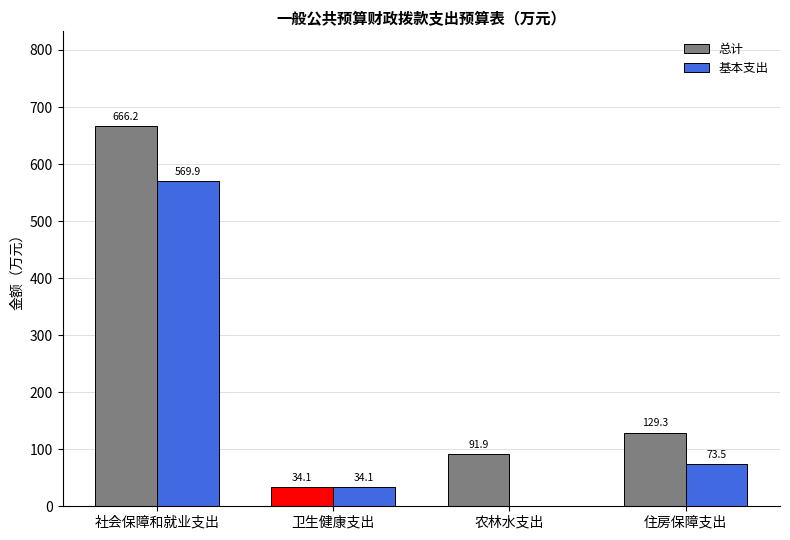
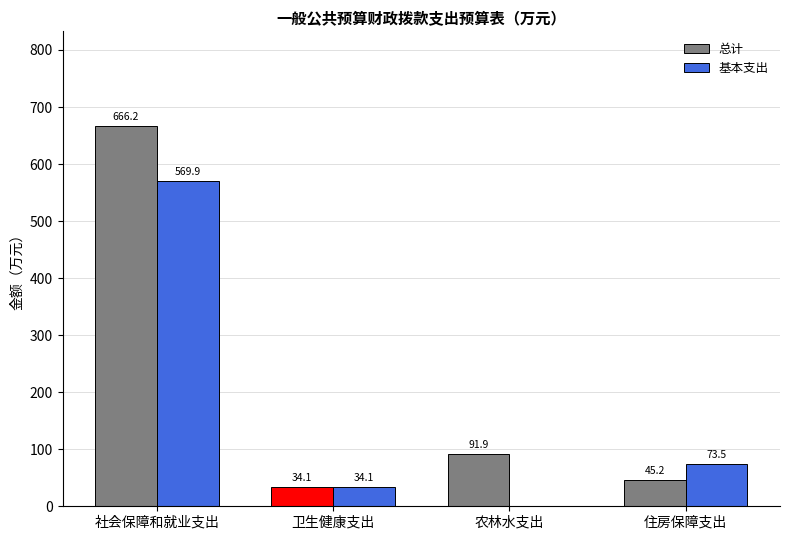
  {
    "总计": {
      "社会保障和就业支出": 666.2,
      "卫生健康支出": 34.1,
      "农林水支出": 91.9,
-     "住房保障支出": 129.3
+     "住房保障支出": 45.2
    },
    "基本支出": {
      "社会保障和就业支出": 569.9,
      "卫生健康支出": 34.1,
      "住房保障支出": 73.5
    }
  }
